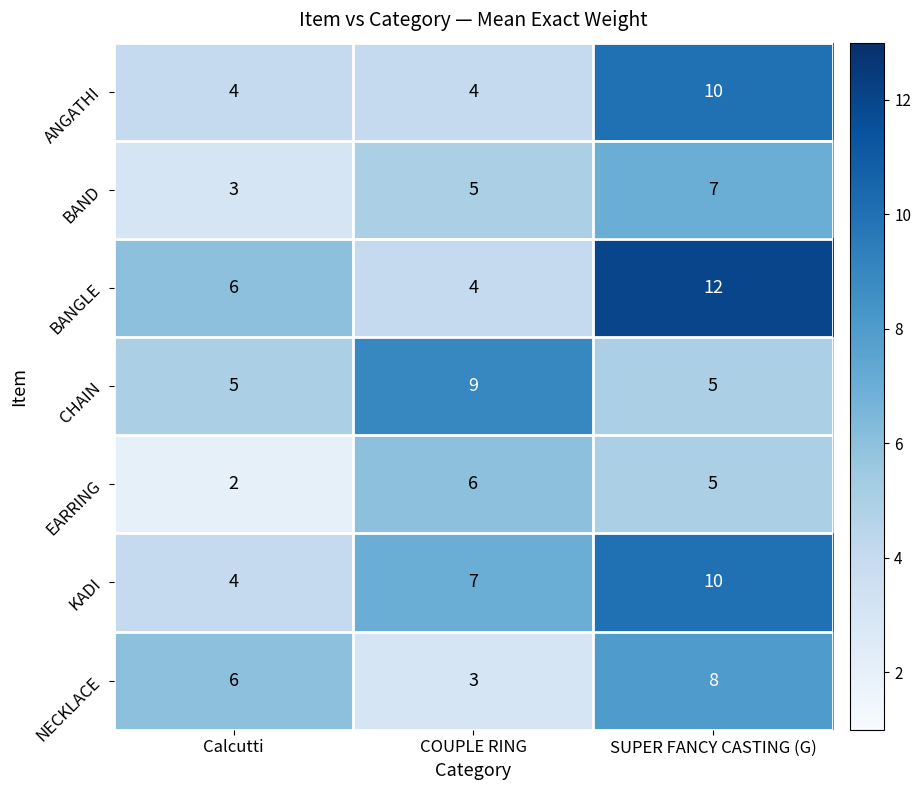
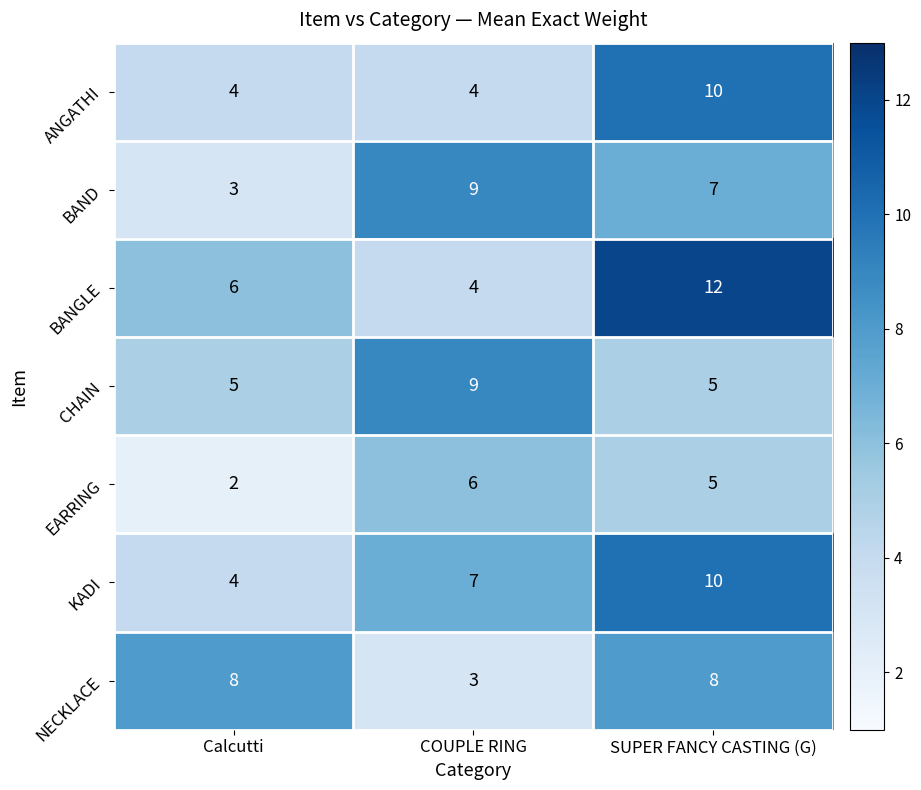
  {
    "ANGATHI": {
      "Calcutti": 4,
      "COUPLE RING": 4,
      "SUPER FANCY CASTING (G)": 10
    },
    "BAND": {
      "Calcutti": 3,
-     "COUPLE RING": 5,
+     "COUPLE RING": 9,
      "SUPER FANCY CASTING (G)": 7
    },
    "BANGLE": {
      "Calcutti": 6,
      "COUPLE RING": 4,
      "SUPER FANCY CASTING (G)": 12
    },
    "CHAIN": {
      "Calcutti": 5,
      "COUPLE RING": 9,
      "SUPER FANCY CASTING (G)": 5
    },
    "EARRING": {
      "Calcutti": 2,
      "COUPLE RING": 6,
      "SUPER FANCY CASTING (G)": 5
    },
    "KADI": {
      "Calcutti": 4,
      "COUPLE RING": 7,
      "SUPER FANCY CASTING (G)": 10
    },
    "NECKLACE": {
-     "Calcutti": 6,
+     "Calcutti": 8,
      "COUPLE RING": 3,
      "SUPER FANCY CASTING (G)": 8
    }
  }
